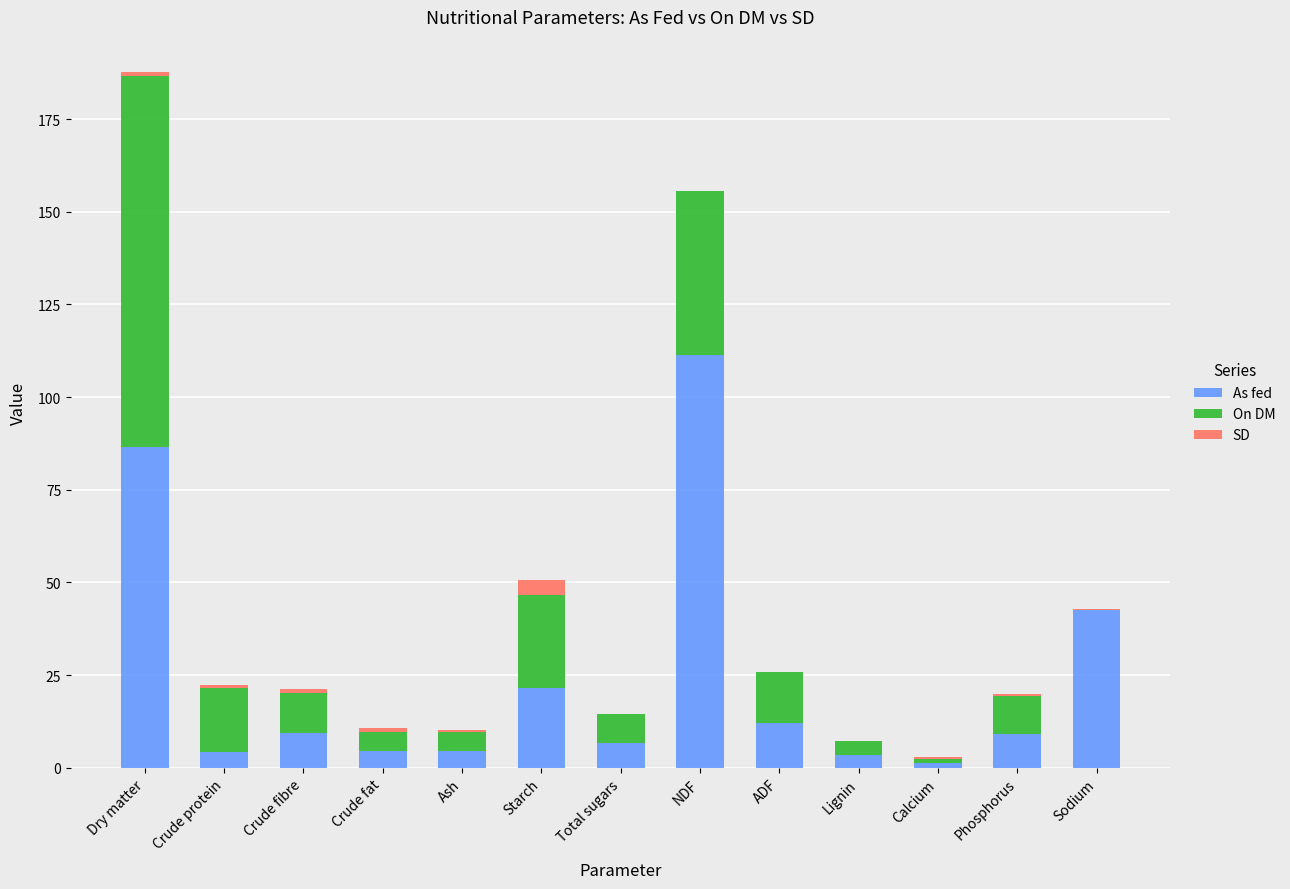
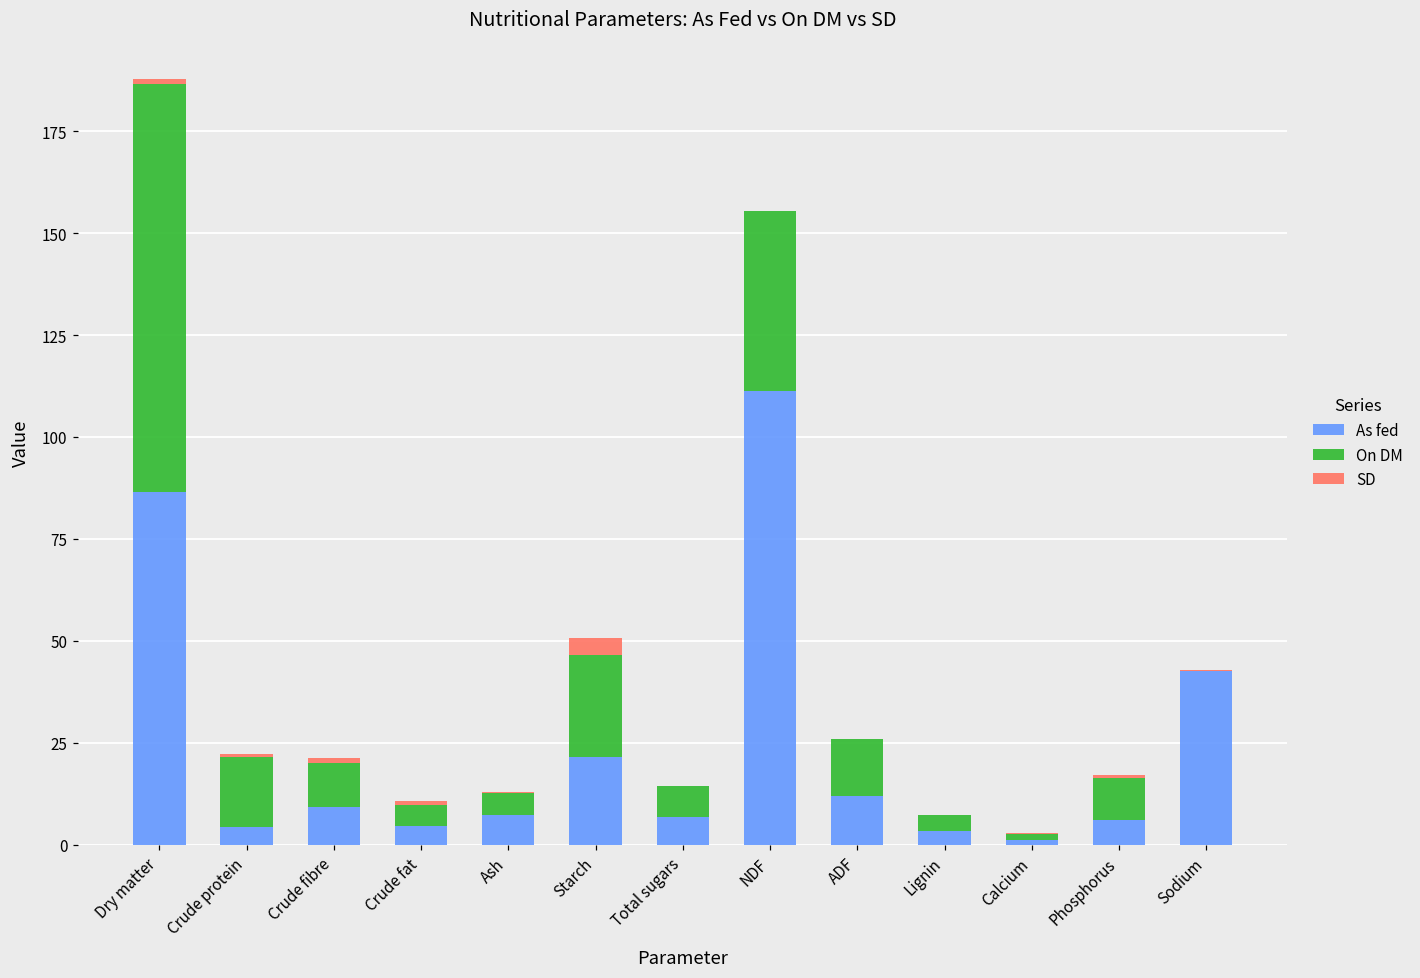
  {
    "As fed": {
      "Dry matter": 87,
      "Crude protein": 4,
      "Crude fibre": 9,
      "Crude fat": 5,
-     "Ash": 5,
+     "Ash": 7,
      "Starch": 22,
      "Total sugars": 7,
      "NDF": 111,
      "ADF": 12,
      "Lignin": 3,
      "Calcium": 1,
-     "Phosphorus": 9,
+     "Phosphorus": 6,
      "Sodium": 43
    },
    "On DM": {
      "Dry matter": 100,
      "Crude protein": 17,
      "Crude fibre": 11,
      "Crude fat": 5,
      "Ash": 5,
      "Starch": 25,
      "Total sugars": 8,
      "NDF": 44,
      "ADF": 14,
      "Lignin": 4,
      "Calcium": 1,
      "Phosphorus": 10
    },
    "SD": {
      "Dry matter": 1,
      "Crude protein": 1,
      "Crude fibre": 1,
      "Crude fat": 1,
      "Starch": 4,
      "Total sugars": 0,
      "NDF": 0,
      "ADF": 0,
      "Lignin": 0
    }
  }
